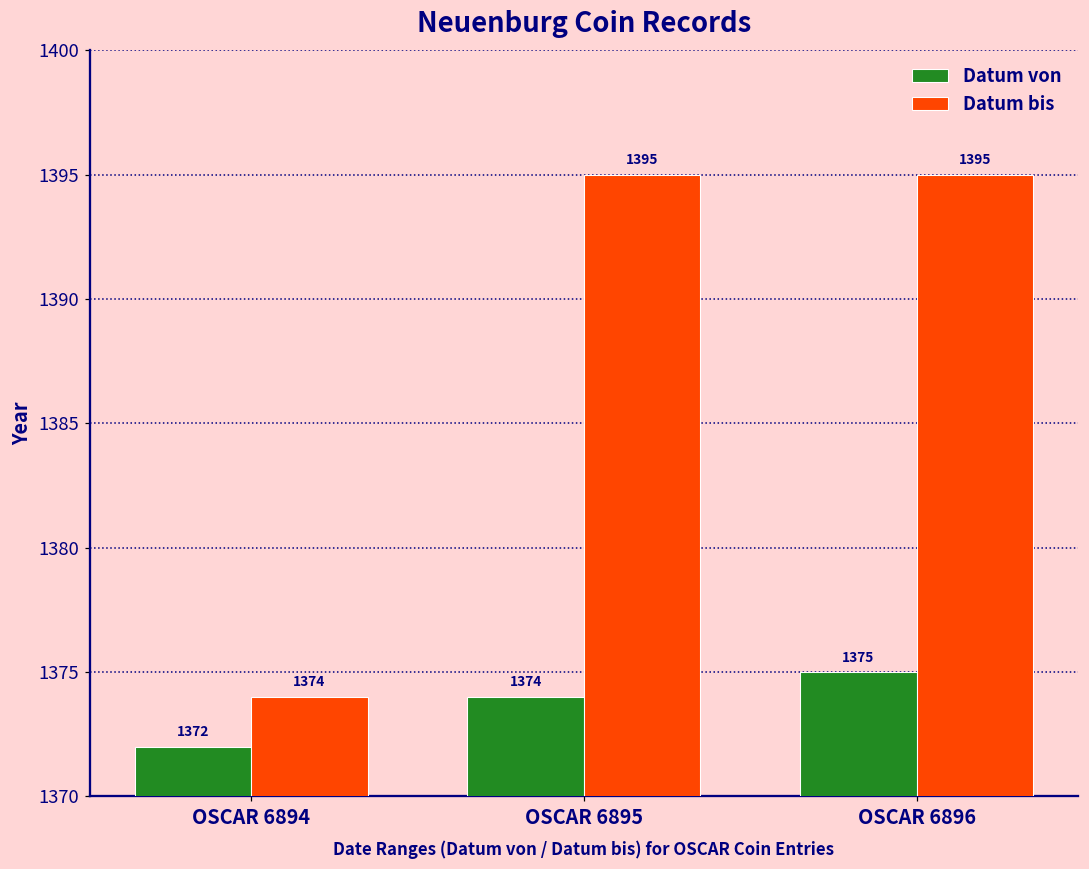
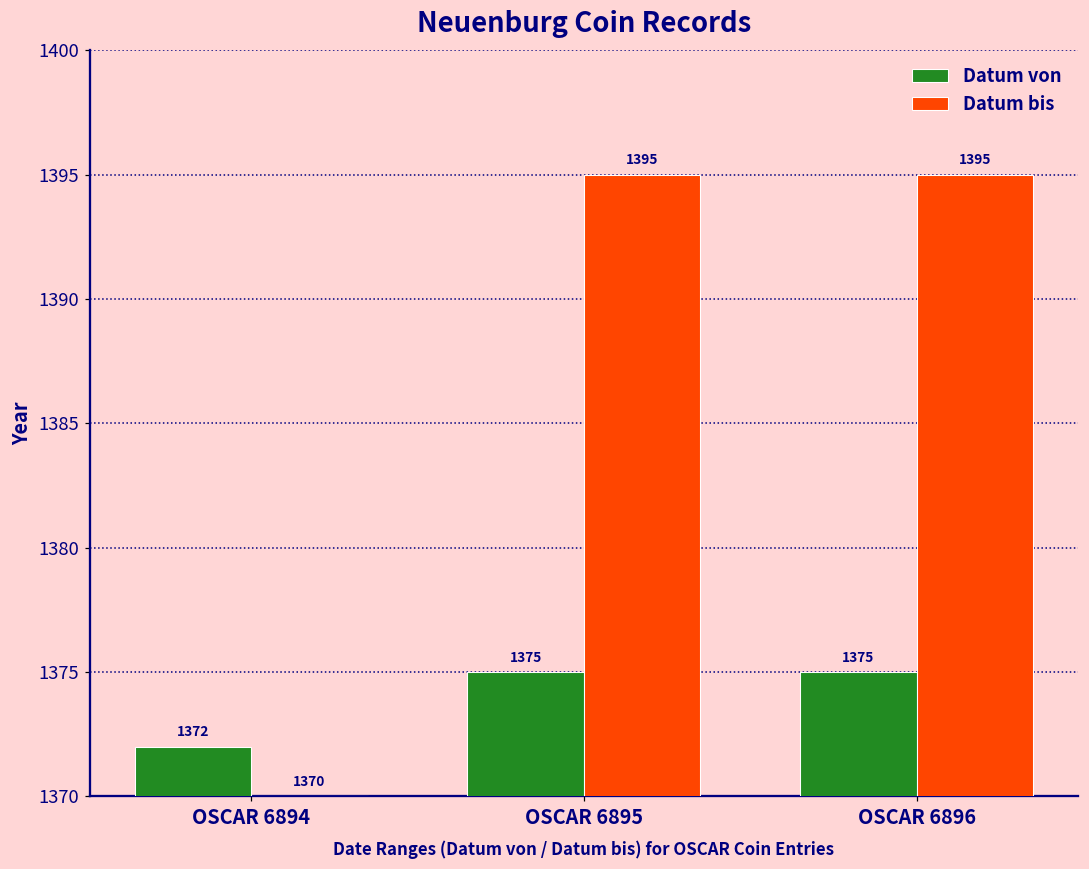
  {
    "Datum von": {
      "OSCAR 6894": 1372,
-     "OSCAR 6895": 1374,
+     "OSCAR 6895": 1375,
      "OSCAR 6896": 1375
    },
    "Datum bis": {
-     "OSCAR 6894": 1374,
+     "OSCAR 6894": 1370,
      "OSCAR 6895": 1395,
      "OSCAR 6896": 1395
    }
  }
